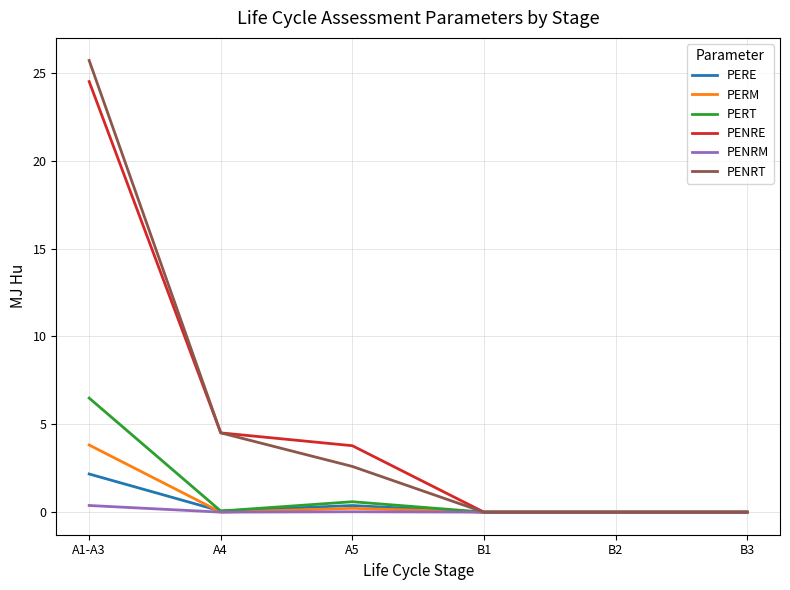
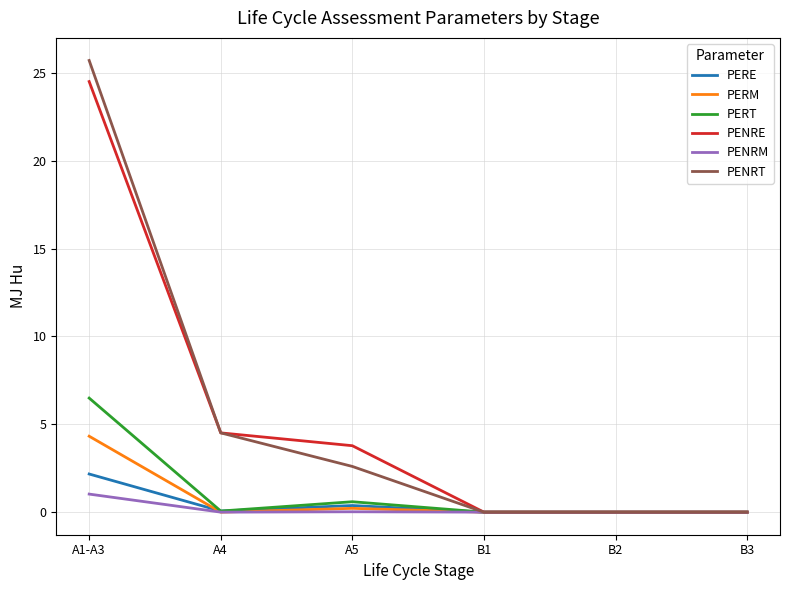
  {
    "PERE": {
      "A1-A3": 2.2,
      "A5": 0.4
    },
    "PERM": {
-     "A1-A3": 3.8,
+     "A1-A3": 4.3,
      "A5": 0.2
    },
    "PERT": {
      "A1-A3": 6.5,
      "A5": 0.6
    },
    "PENRE": {
      "A1-A3": 24.5,
      "A5": 3.8
    },
    "PENRM": {
-     "A1-A3": 0.4,
+     "A1-A3": 1.0,
      "A5": 0.0
    },
    "PENRT": {
      "A1-A3": 25.7,
      "A5": 2.6
    }
  }
